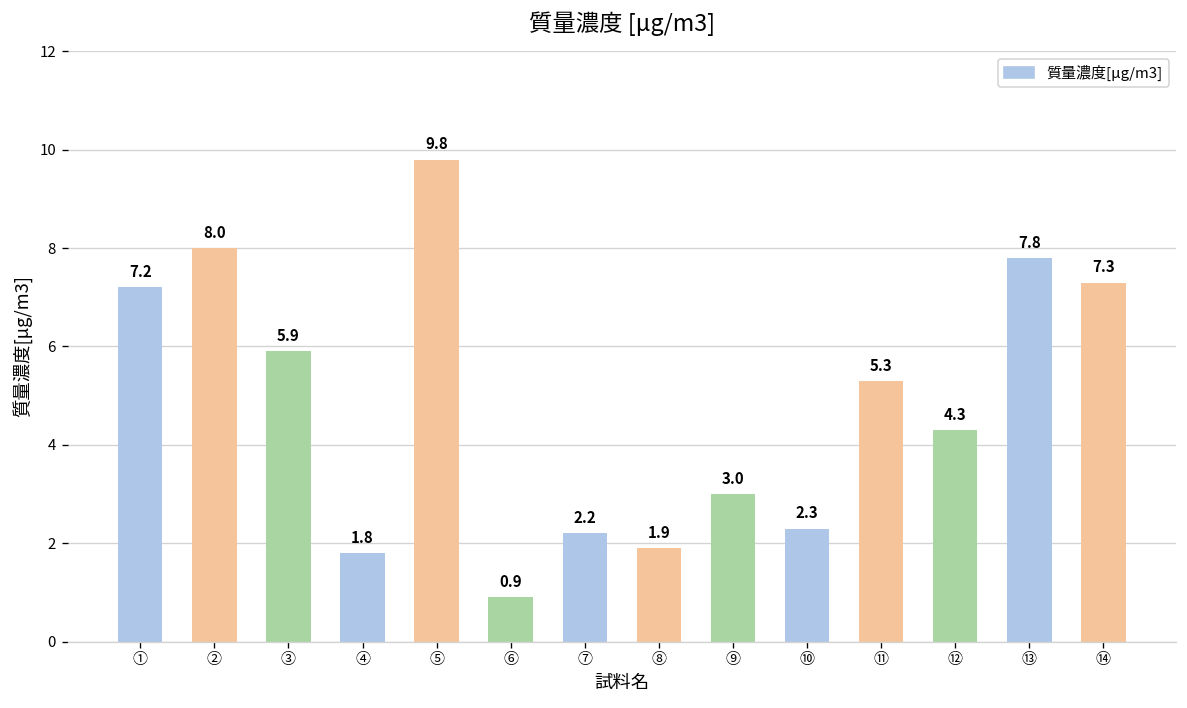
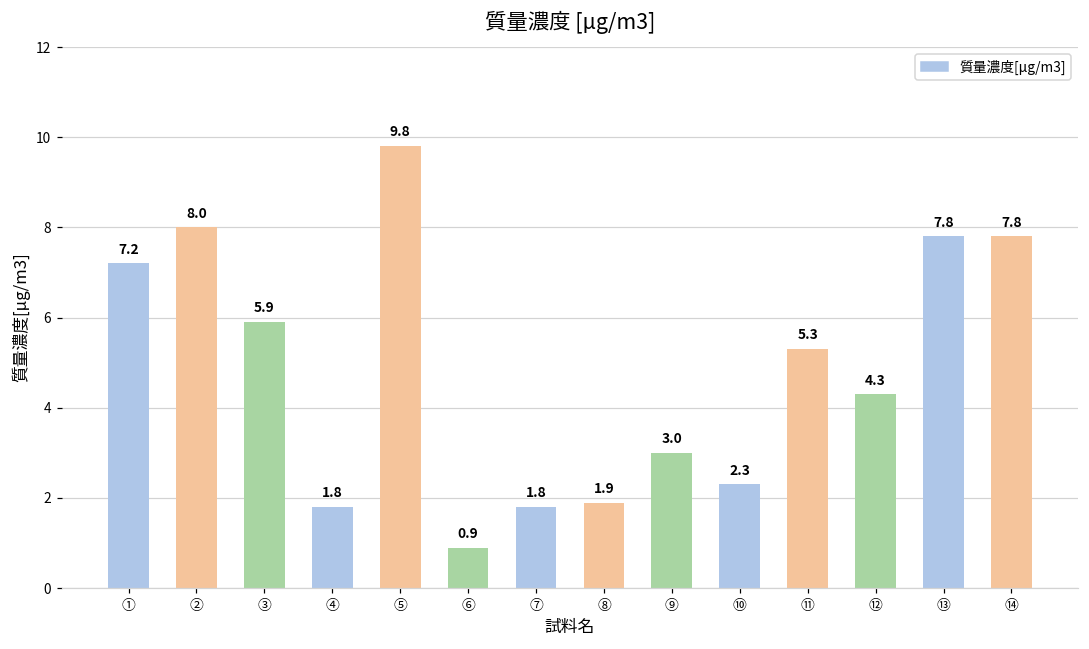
  {
    "①": 7.2,
    "②": 8.0,
    "③": 5.9,
    "④": 1.8,
    "⑤": 9.8,
    "⑥": 0.9,
-   "⑦": 2.2,
+   "⑦": 1.8,
    "⑧": 1.9,
    "⑨": 3.0,
    "⑩": 2.3,
    "⑪": 5.3,
    "⑫": 4.3,
    "⑬": 7.8,
-   "⑭": 7.3
+   "⑭": 7.8
  }
